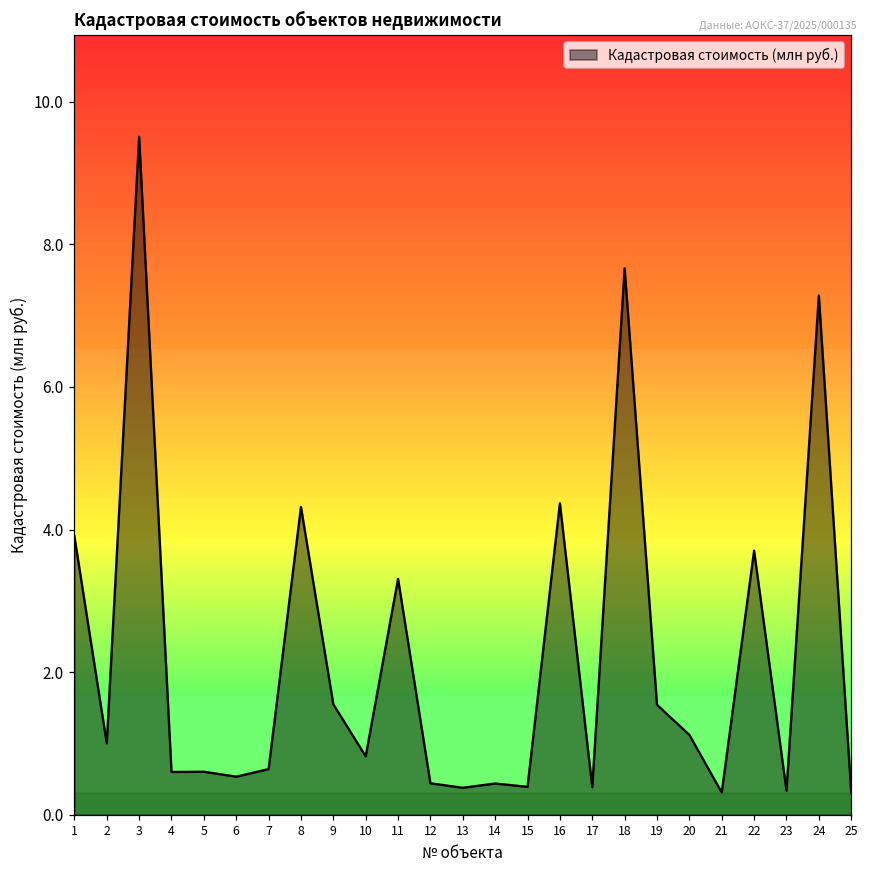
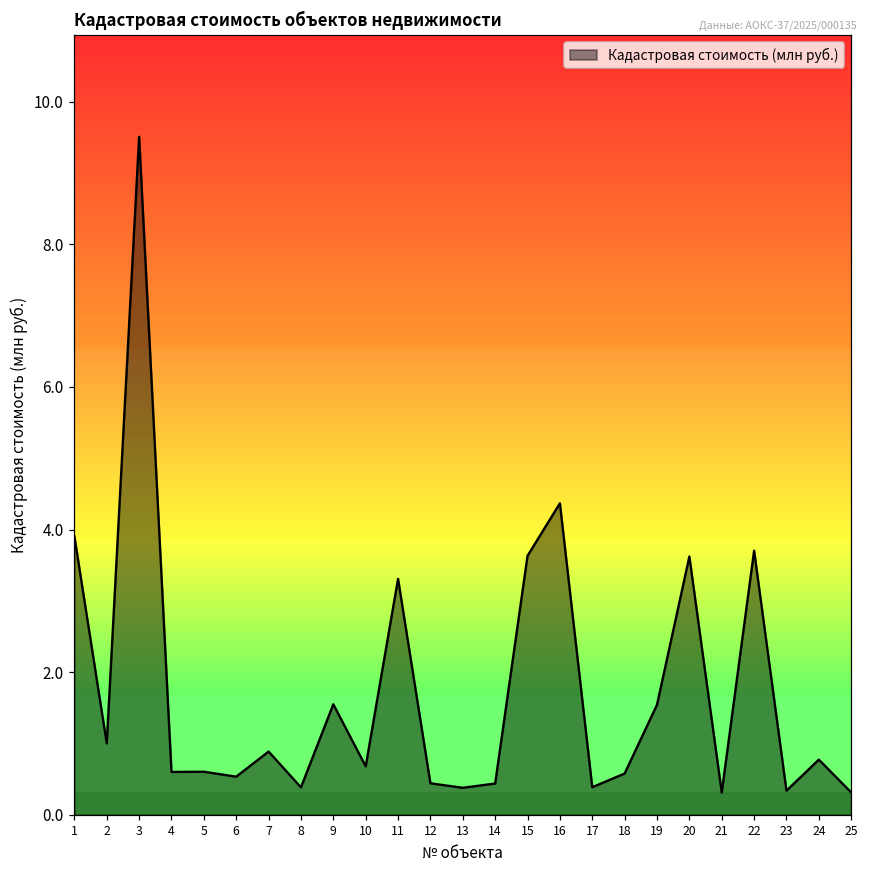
  {
    "1": 3.9,
    "2": 1.0,
    "3": 9.5,
    "4": 0.6,
    "5": 0.6,
    "6": 0.5,
-   "7": 0.6,
-   "8": 4.3,
+   "7": 0.9,
+   "8": 0.4,
    "9": 1.6,
-   "10": 0.8,
+   "10": 0.7,
    "11": 3.3,
    "12": 0.4,
    "13": 0.4,
    "14": 0.4,
-   "15": 0.4,
+   "15": 3.6,
    "16": 4.4,
    "17": 0.4,
-   "18": 7.7,
+   "18": 0.6,
    "19": 1.5,
-   "20": 1.1,
+   "20": 3.6,
    "21": 0.3,
    "22": 3.7,
    "23": 0.3,
-   "24": 7.3,
+   "24": 0.8,
    "25": 0.3
  }
